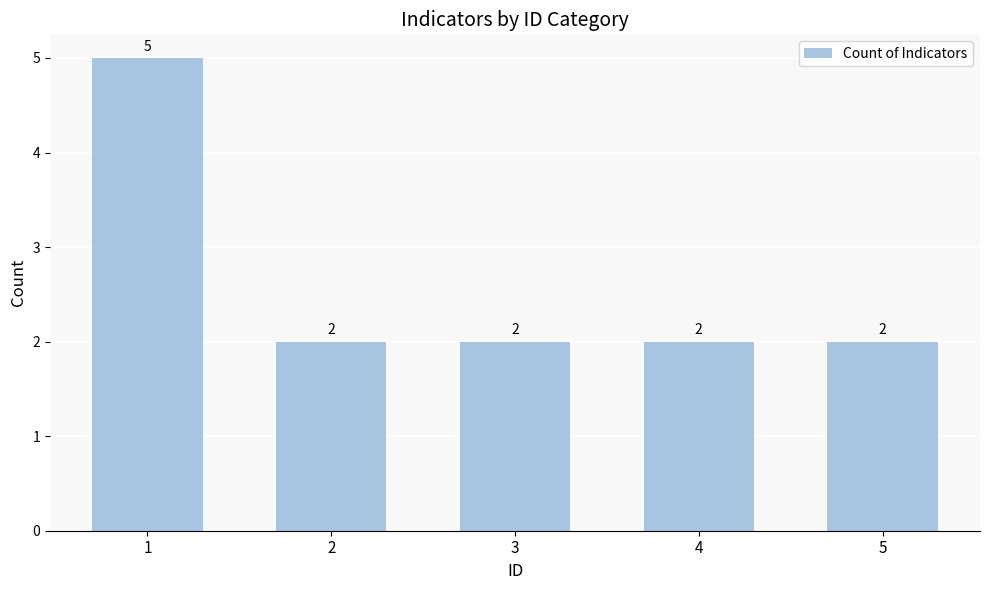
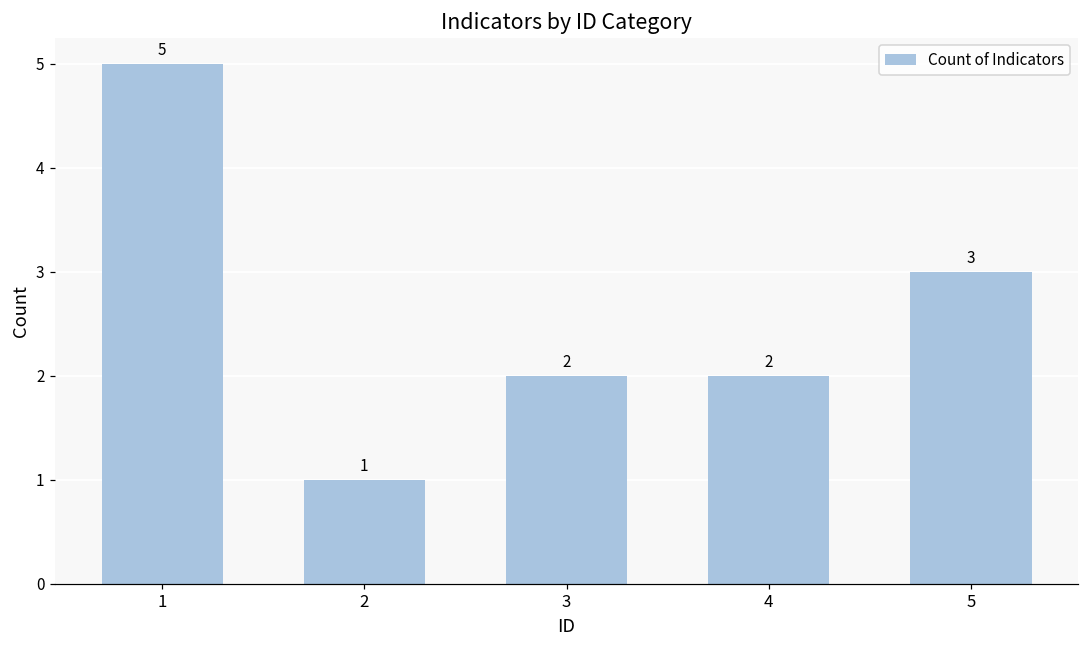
  {
    "1": 5,
-   "2": 2,
+   "2": 1,
    "3": 2,
    "4": 2,
-   "5": 2
+   "5": 3
  }
